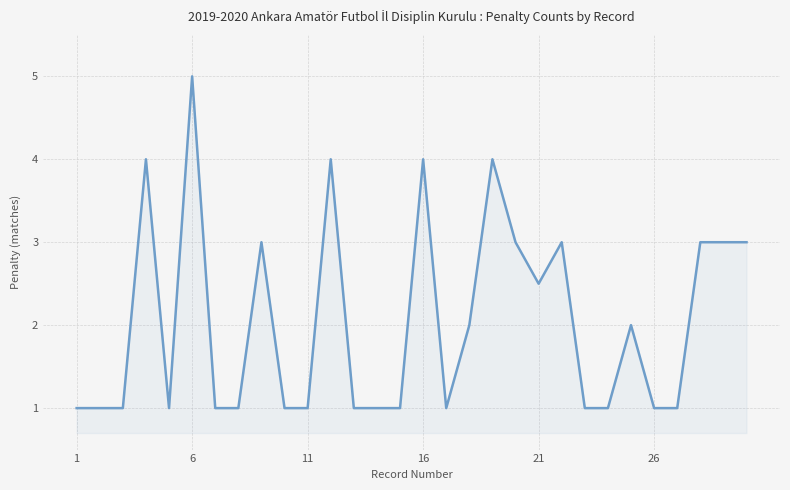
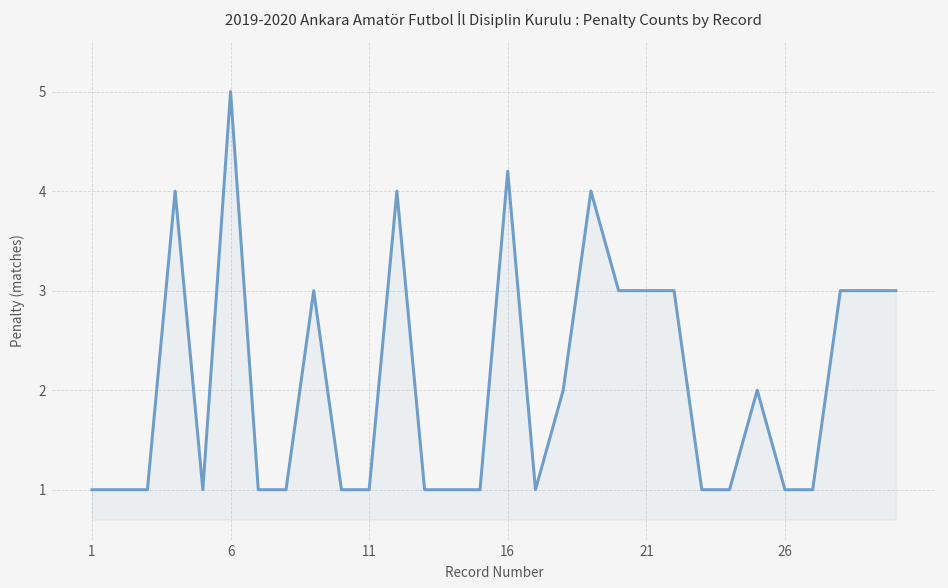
  {
    "1": 1.0,
    "6": 5.0,
    "11": 1.0,
-   "16": 4.0,
-   "21": 2.5,
+   "16": 4.2,
+   "21": 3.0,
    "26": 1.0
  }
